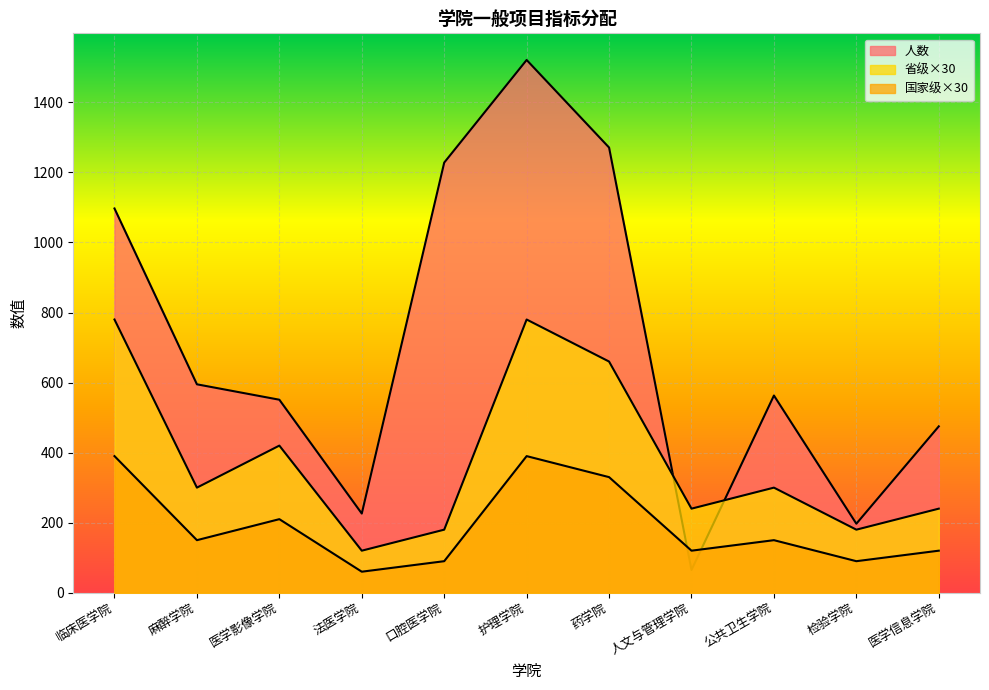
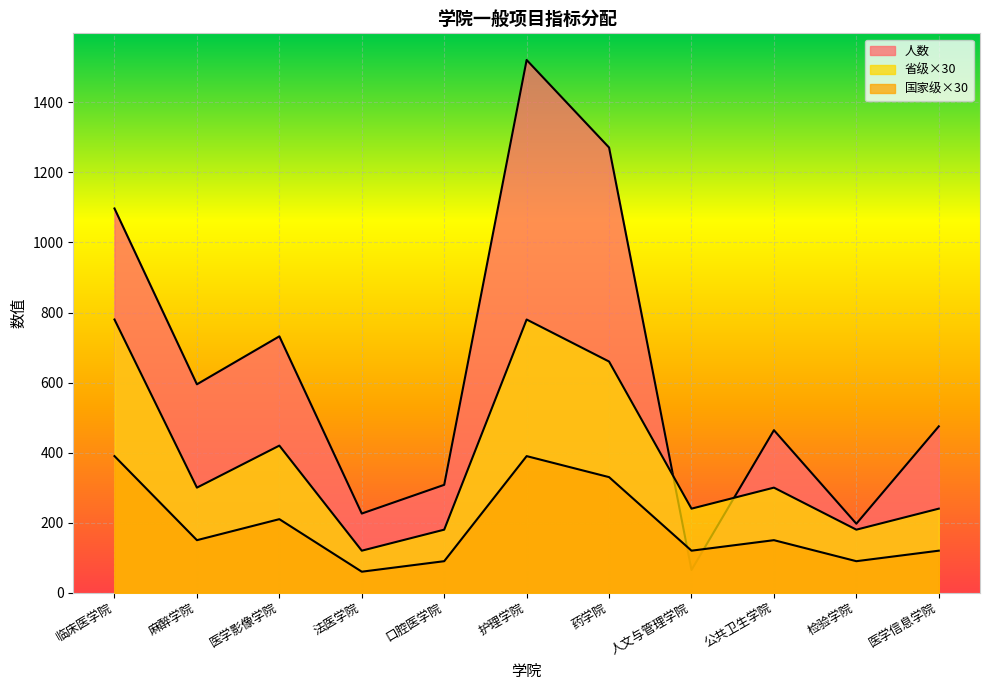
  {
    "人数": {
      "临床医学院": 1100,
      "麻醉学院": 600,
-     "医学影像学院": 550,
+     "医学影像学院": 730,
      "法医学院": 230,
-     "口腔医学院": 1230,
+     "口腔医学院": 310,
      "护理学院": 1520,
      "药学院": 1270,
      "人文与管理学院": 70,
-     "公共卫生学院": 560,
+     "公共卫生学院": 460,
      "检验学院": 200,
      "医学信息学院": 480
    }
  }
